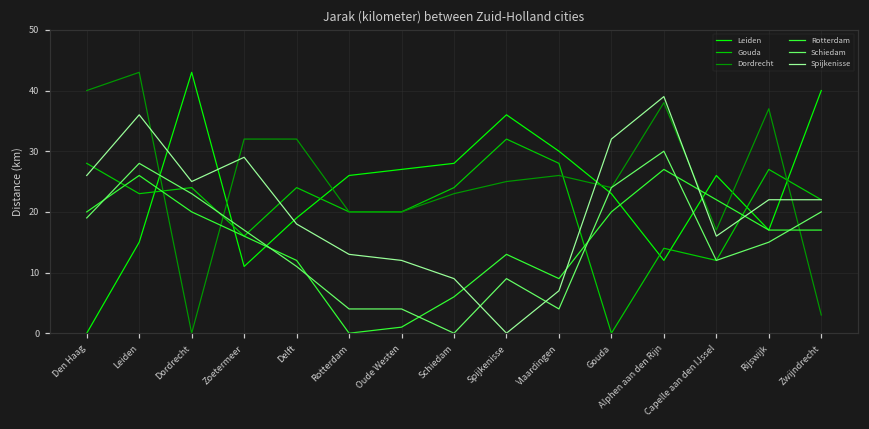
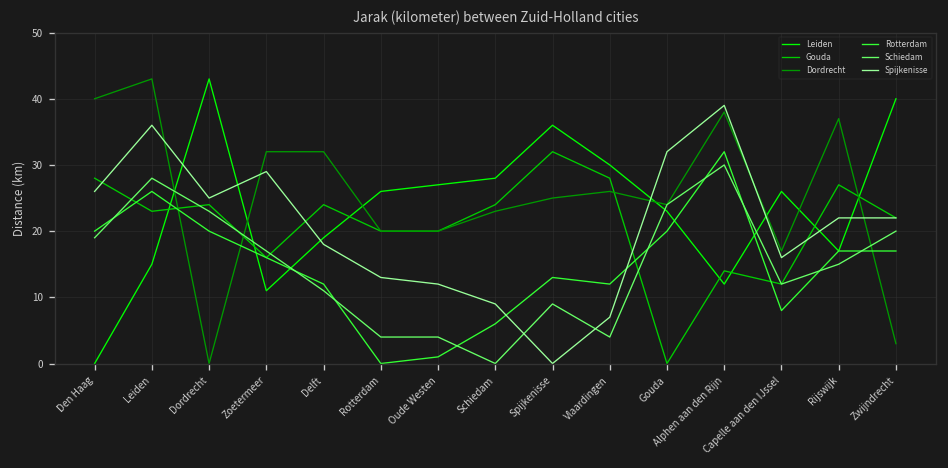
  {
    "Rotterdam": {
      "Den Haag": 20,
      "Leiden": 26,
      "Dordrecht": 20,
      "Delft": 12,
      "Rotterdam": 0,
      "Oude Westen": 1,
      "Schiedam": 6,
      "Spijkenisse": 13,
-     "Vlaardingen": 9,
+     "Vlaardingen": 12,
      "Gouda": 20,
-     "Alphen aan den Rijn": 27,
-     "Capelle aan den IJssel": 22,
+     "Alphen aan den Rijn": 32,
+     "Capelle aan den IJssel": 8,
      "Zwijndrecht": 17
    },
    "Schiedam": {
      "Den Haag": 19,
      "Leiden": 28,
      "Dordrecht": 23,
      "Zoetermeer": 17,
      "Delft": 11,
      "Rotterdam": 4,
      "Oude Westen": 4,
      "Schiedam": 0,
      "Spijkenisse": 9,
      "Vlaardingen": 4,
      "Alphen aan den Rijn": 30,
      "Rijswijk": 15,
      "Zwijndrecht": 20
    },
    "Spijkenisse": {
      "Den Haag": 26,
      "Leiden": 36,
      "Dordrecht": 25,
      "Zoetermeer": 29,
      "Delft": 18,
      "Rotterdam": 13,
      "Oude Westen": 12,
      "Schiedam": 9,
      "Spijkenisse": 0,
      "Vlaardingen": 7,
      "Gouda": 32,
      "Alphen aan den Rijn": 39,
      "Capelle aan den IJssel": 16,
      "Rijswijk": 22
    }
  }
